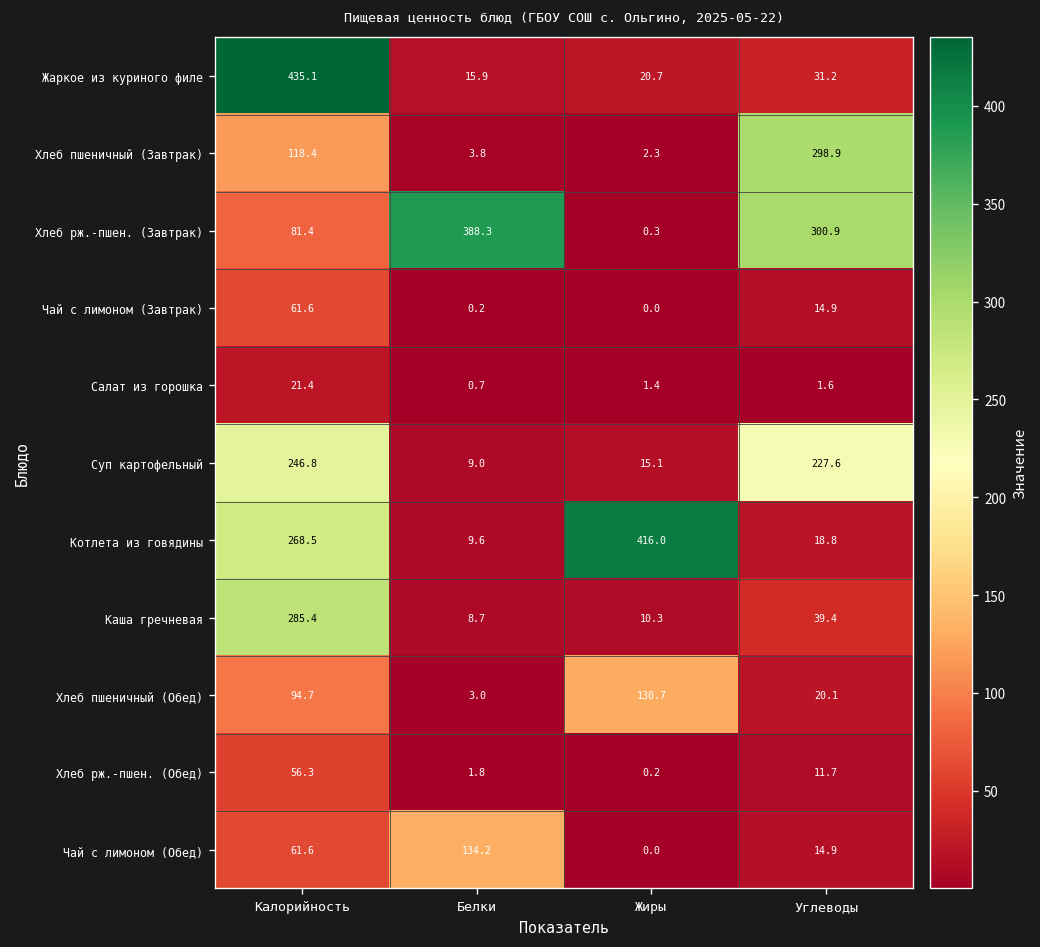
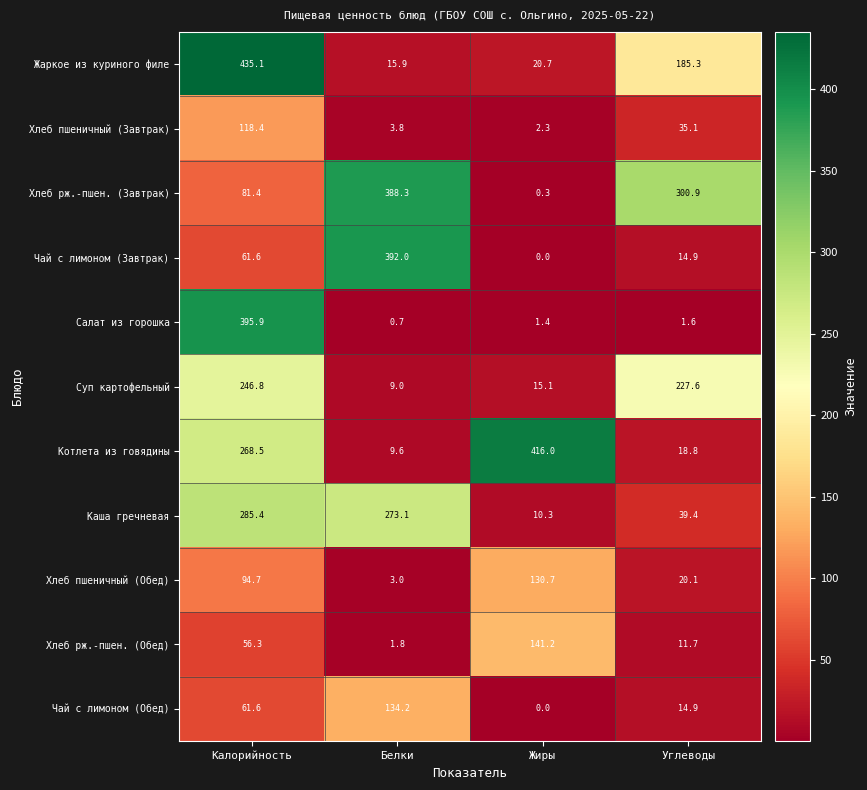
  {
    "Жаркое из куриного филе": {
      "Калорийность": 435.1,
      "Белки": 15.9,
      "Жиры": 20.7,
-     "Углеводы": 31.2
+     "Углеводы": 185.3
    },
    "Хлеб пшеничный (Завтрак)": {
      "Калорийность": 118.4,
      "Белки": 3.8,
      "Жиры": 2.3,
-     "Углеводы": 298.9
+     "Углеводы": 35.1
    },
    "Хлеб рж.-пшен. (Завтрак)": {
      "Калорийность": 81.4,
      "Белки": 388.3,
      "Жиры": 0.3,
      "Углеводы": 300.9
    },
    "Чай с лимоном (Завтрак)": {
      "Калорийность": 61.6,
-     "Белки": 0.2,
+     "Белки": 392.0,
      "Жиры": 0.0,
      "Углеводы": 14.9
    },
    "Салат из горошка": {
-     "Калорийность": 21.4,
+     "Калорийность": 395.9,
      "Белки": 0.7,
      "Жиры": 1.4,
      "Углеводы": 1.6
    },
    "Суп картофельный": {
      "Калорийность": 246.8,
      "Белки": 9.0,
      "Жиры": 15.1,
      "Углеводы": 227.6
    },
    "Котлета из говядины": {
      "Калорийность": 268.5,
      "Белки": 9.6,
      "Жиры": 416.0,
      "Углеводы": 18.8
    },
    "Каша гречневая": {
      "Калорийность": 285.4,
-     "Белки": 8.7,
+     "Белки": 273.1,
      "Жиры": 10.3,
      "Углеводы": 39.4
    },
    "Хлеб пшеничный (Обед)": {
      "Калорийность": 94.7,
      "Белки": 3.0,
      "Жиры": 130.7,
      "Углеводы": 20.1
    },
    "Хлеб рж.-пшен. (Обед)": {
      "Калорийность": 56.3,
      "Белки": 1.8,
-     "Жиры": 0.2,
+     "Жиры": 141.2,
      "Углеводы": 11.7
    },
    "Чай с лимоном (Обед)": {
      "Калорийность": 61.6,
      "Белки": 134.2,
      "Жиры": 0.0,
      "Углеводы": 14.9
    }
  }
